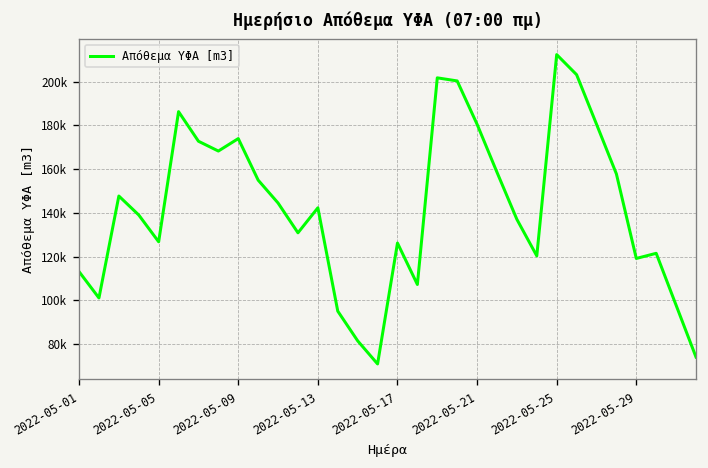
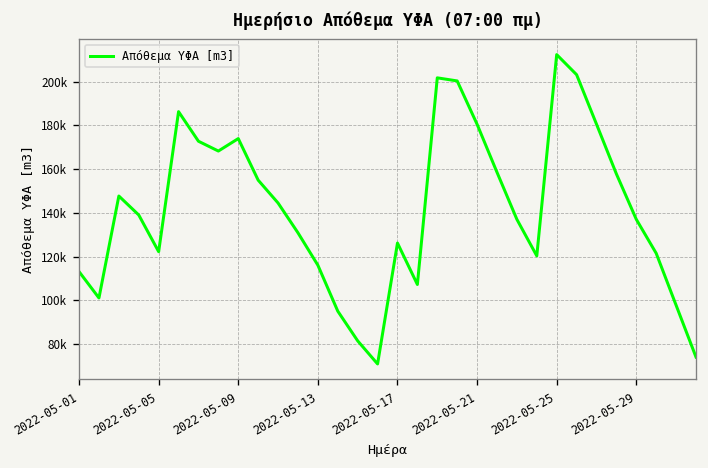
  {
    "2022-05-01": 113000,
-   "2022-05-05": 127000,
+   "2022-05-05": 122000,
    "2022-05-09": 174000,
-   "2022-05-13": 142000,
+   "2022-05-13": 116000,
    "2022-05-17": 126000,
    "2022-05-21": 180000,
    "2022-05-25": 212000,
-   "2022-05-29": 119000
+   "2022-05-29": 137000
  }
